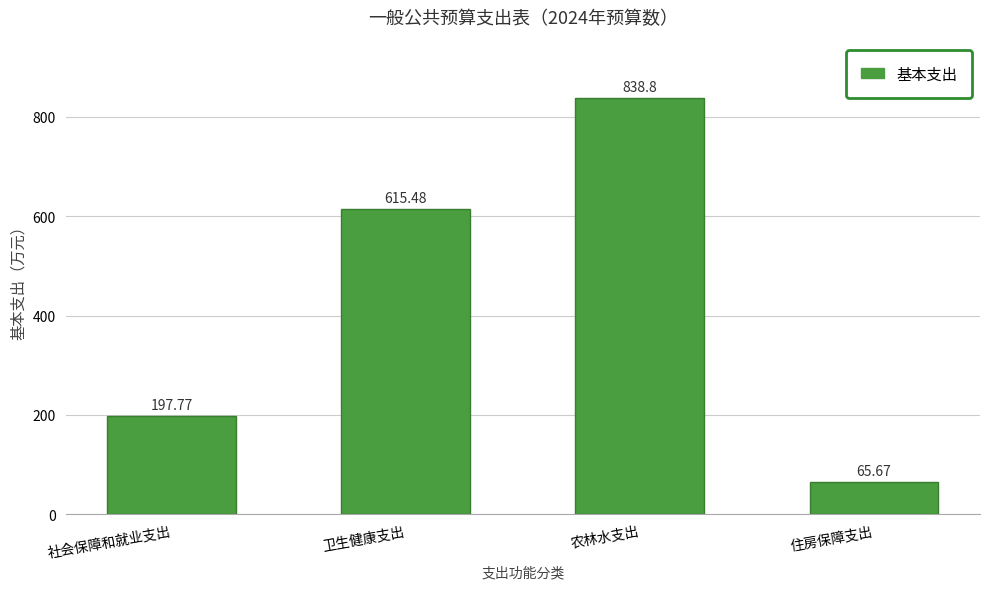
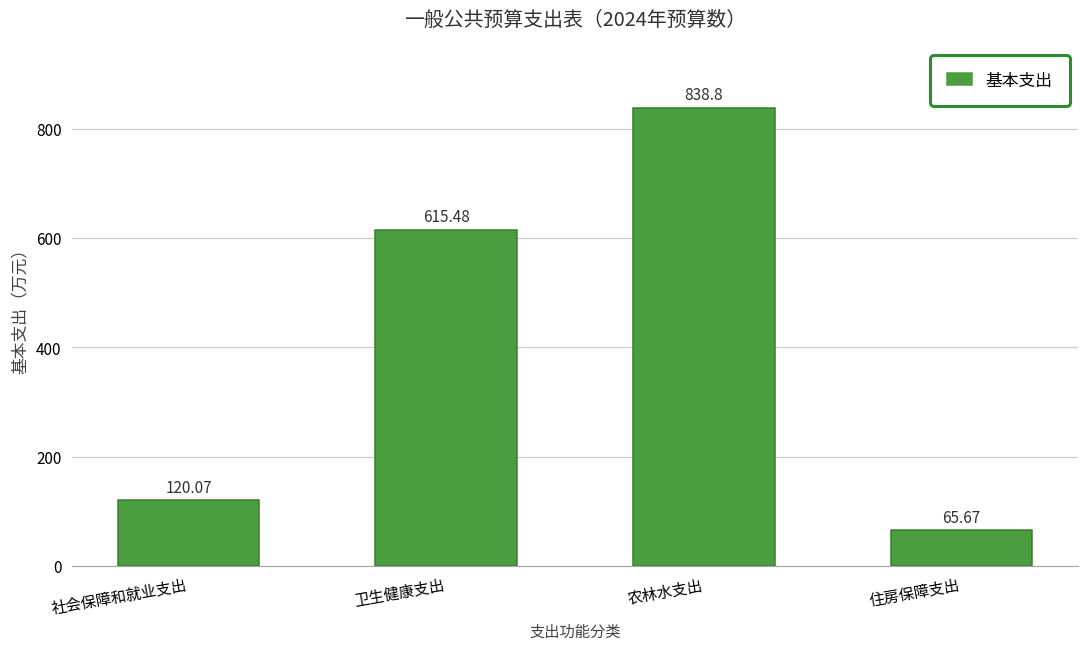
  {
-   "社会保障和就业支出": 197.77,
+   "社会保障和就业支出": 120.07,
    "卫生健康支出": 615.48,
    "农林水支出": 838.8,
    "住房保障支出": 65.67
  }
